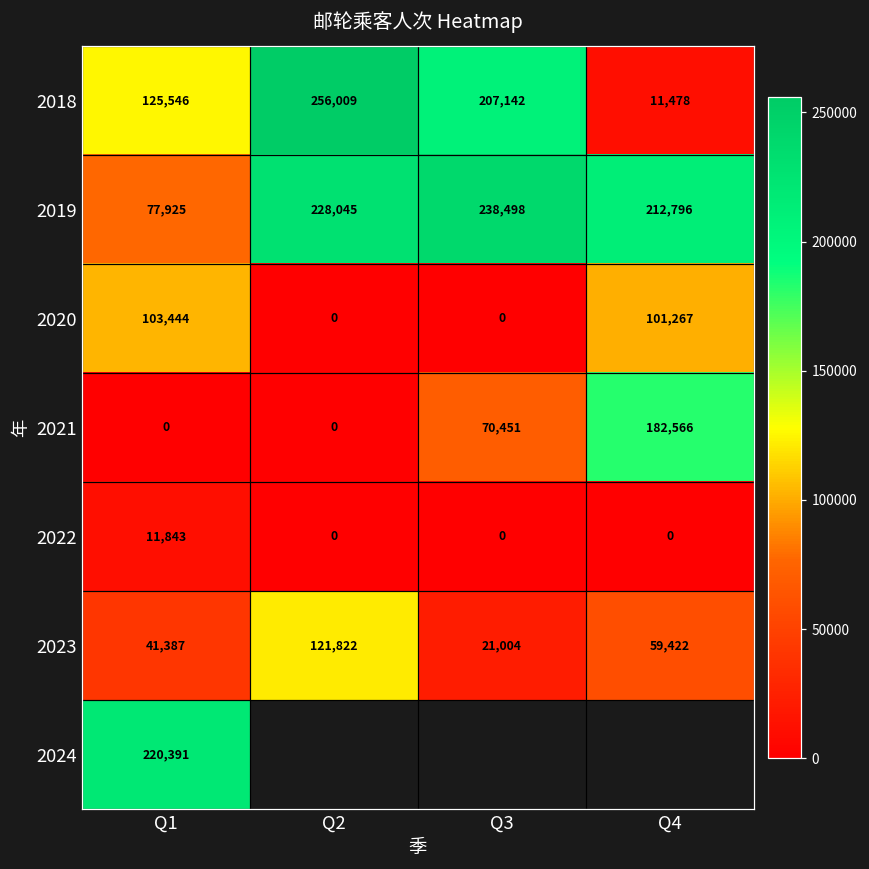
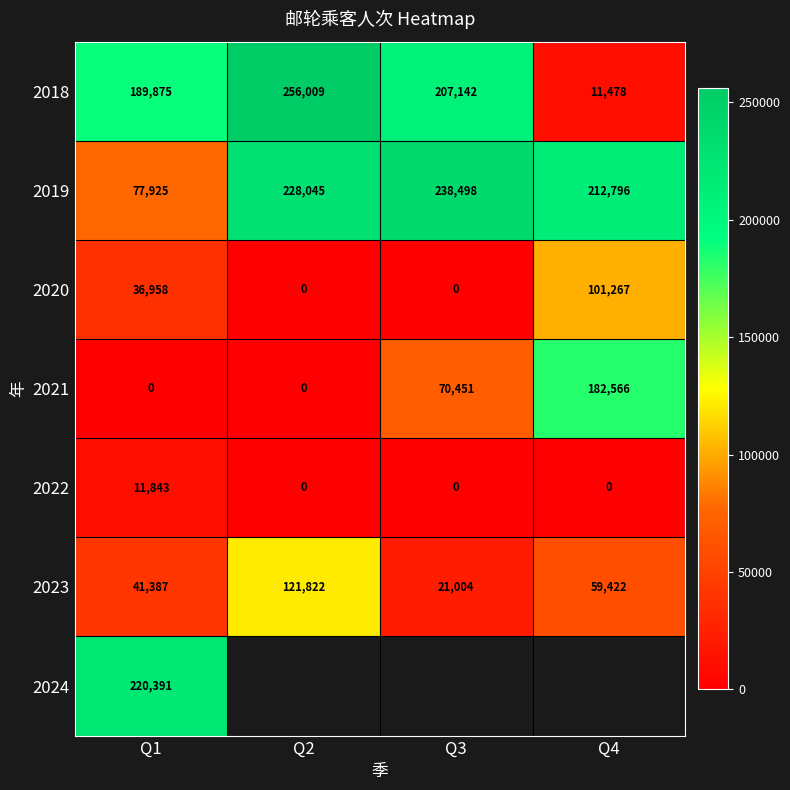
  {
    "2018": {
-     "Q1": "125,546",
+     "Q1": "189,875",
      "Q2": "256,009",
      "Q3": "207,142",
      "Q4": "11,478"
    },
    "2019": {
      "Q1": "77,925",
      "Q2": "228,045",
      "Q3": "238,498",
      "Q4": "212,796"
    },
    "2020": {
-     "Q1": "103,444",
+     "Q1": "36,958",
      "Q2": "0",
      "Q3": "0",
      "Q4": "101,267"
    },
    "2021": {
      "Q1": "0",
      "Q2": "0",
      "Q3": "70,451",
      "Q4": "182,566"
    },
    "2022": {
      "Q1": "11,843",
      "Q2": "0",
      "Q3": "0",
      "Q4": "0"
    },
    "2023": {
      "Q1": "41,387",
      "Q2": "121,822",
      "Q3": "21,004",
      "Q4": "59,422"
    },
    "2024": {
      "Q1": "220,391"
    }
  }
